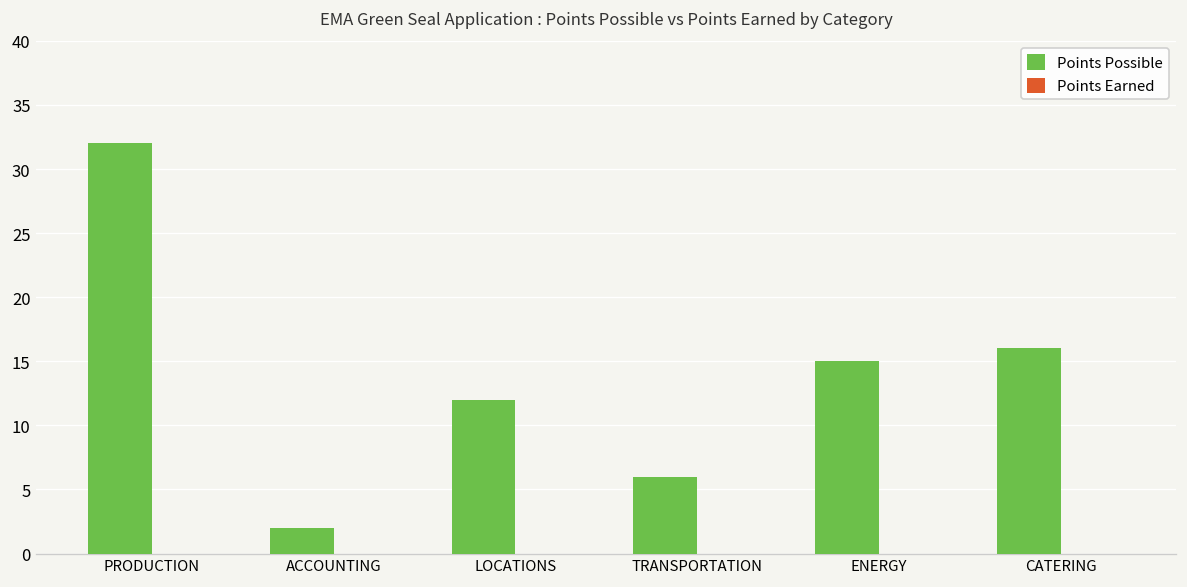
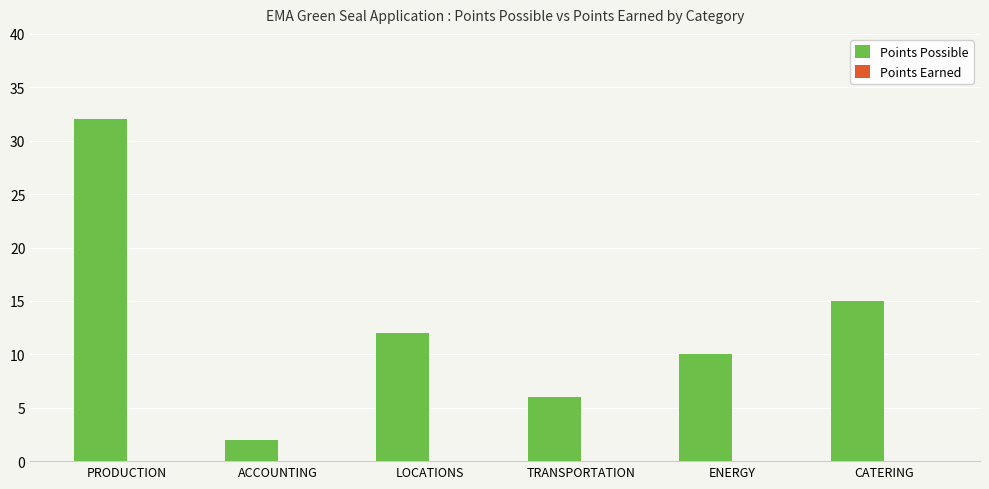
  {
    "Points Possible": {
      "PRODUCTION": 32,
      "ACCOUNTING": 2,
      "LOCATIONS": 12,
      "TRANSPORTATION": 6,
-     "ENERGY": 15,
-     "CATERING": 16
+     "ENERGY": 10,
+     "CATERING": 15
    },
    "Points Earned": {
      "PRODUCTION": 0,
      "ACCOUNTING": 0,
      "LOCATIONS": 0,
      "TRANSPORTATION": 0,
      "ENERGY": 0,
      "CATERING": 0
    }
  }
